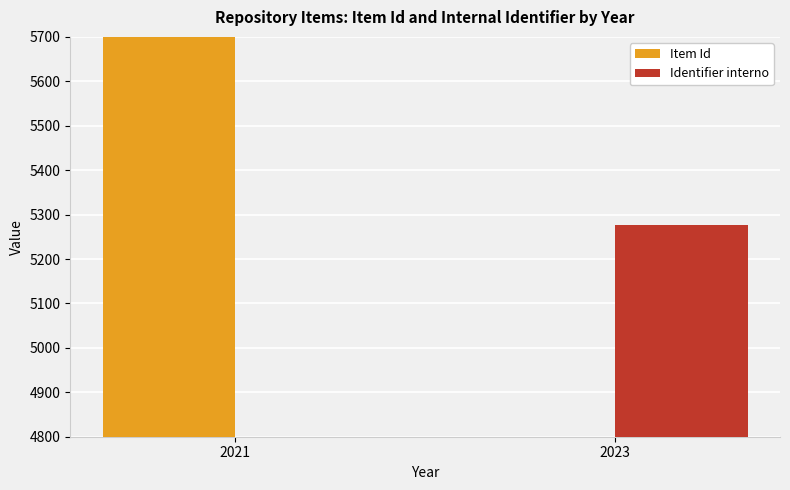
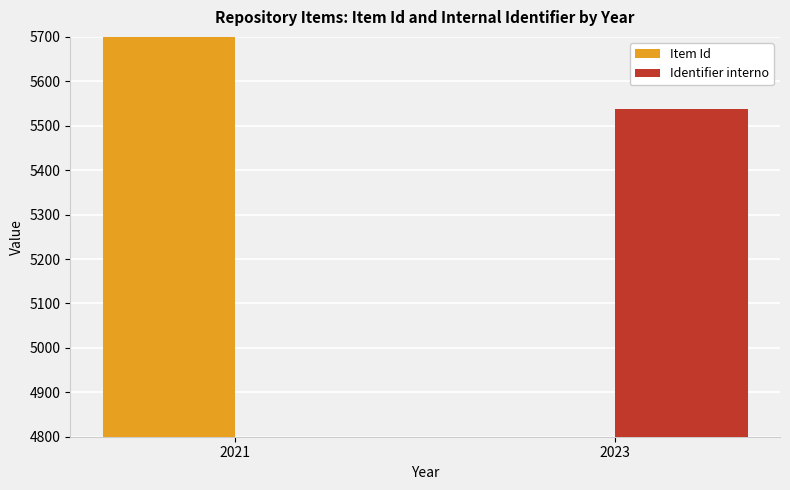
  {
    "Identifier interno": {
-     "2023": 5280
+     "2023": 5540
    }
  }
